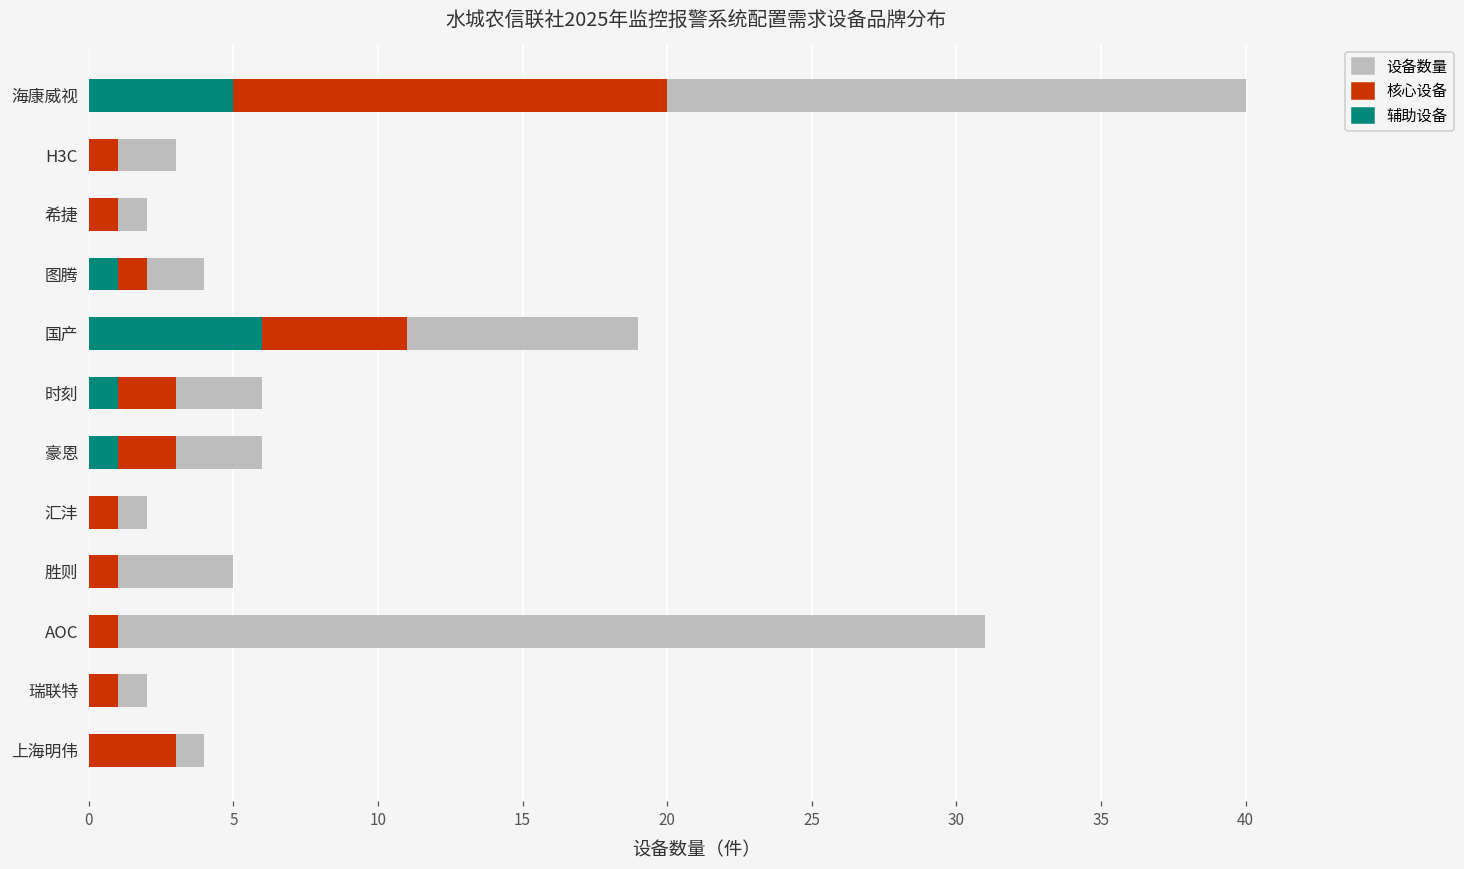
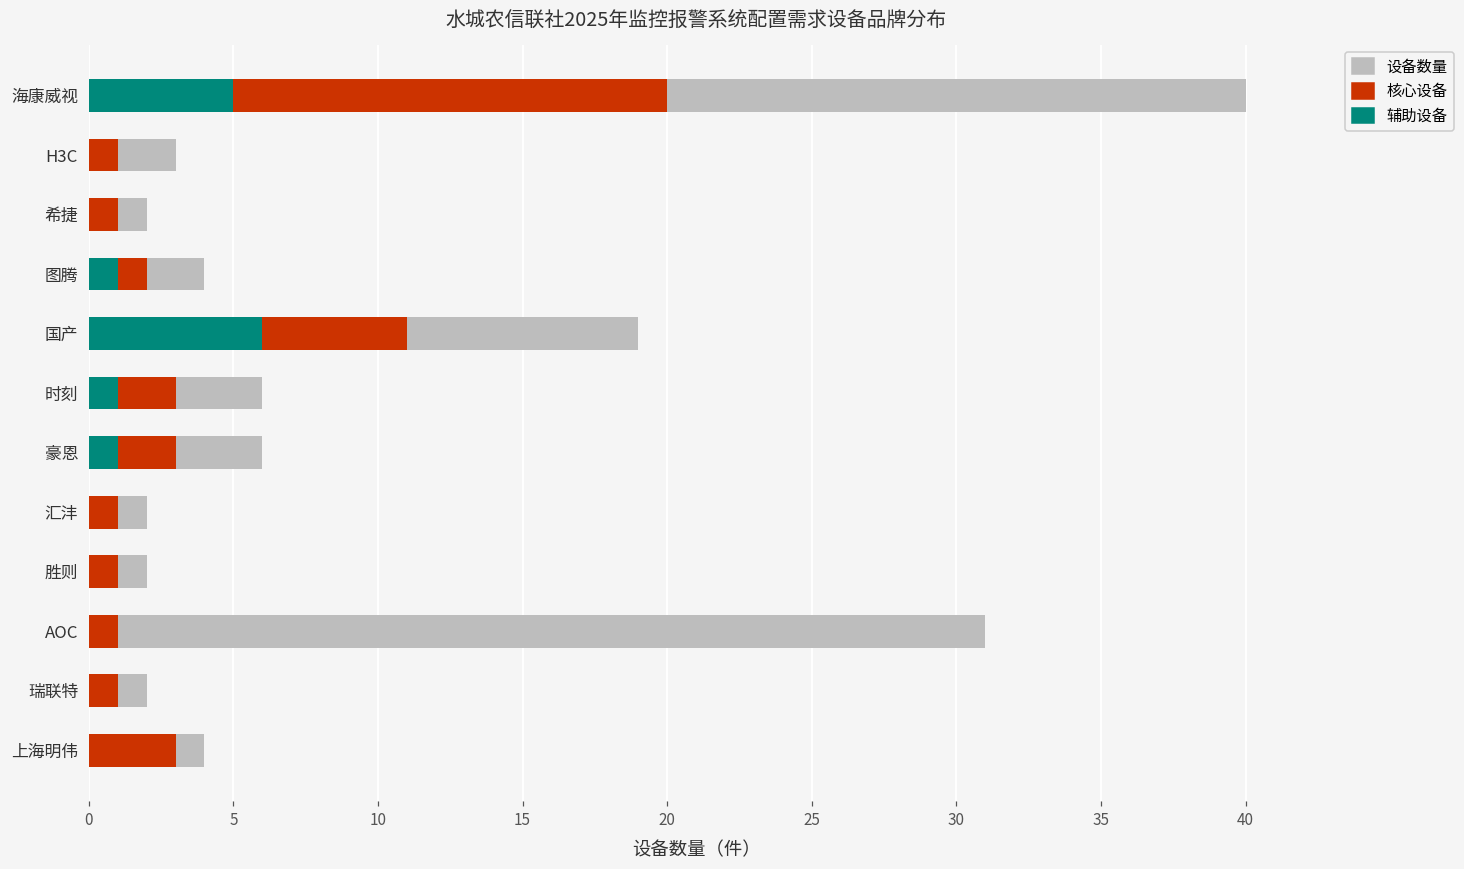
  {
    "辅助设备": {
      "海康威视": 5,
      "H3C": 0,
      "希捷": 0,
      "图腾": 1,
      "国产": 6,
      "时刻": 1,
      "豪恩": 1,
      "汇沣": 0,
      "胜则": 0,
      "AOC": 0,
      "瑞联特": 0,
      "上海明伟": 0
    },
    "核心设备": {
      "海康威视": 15,
      "H3C": 1,
      "希捷": 1,
      "图腾": 1,
      "国产": 5,
      "时刻": 2,
      "豪恩": 2,
      "汇沣": 1,
      "胜则": 1,
      "AOC": 1,
      "瑞联特": 1,
      "上海明伟": 3
    },
    "设备数量": {
      "海康威视": 20,
      "H3C": 2,
      "希捷": 1,
      "图腾": 2,
      "国产": 8,
      "时刻": 3,
      "豪恩": 3,
      "汇沣": 1,
-     "胜则": 4,
+     "胜则": 1,
      "AOC": 30,
      "瑞联特": 1,
      "上海明伟": 1
    }
  }
